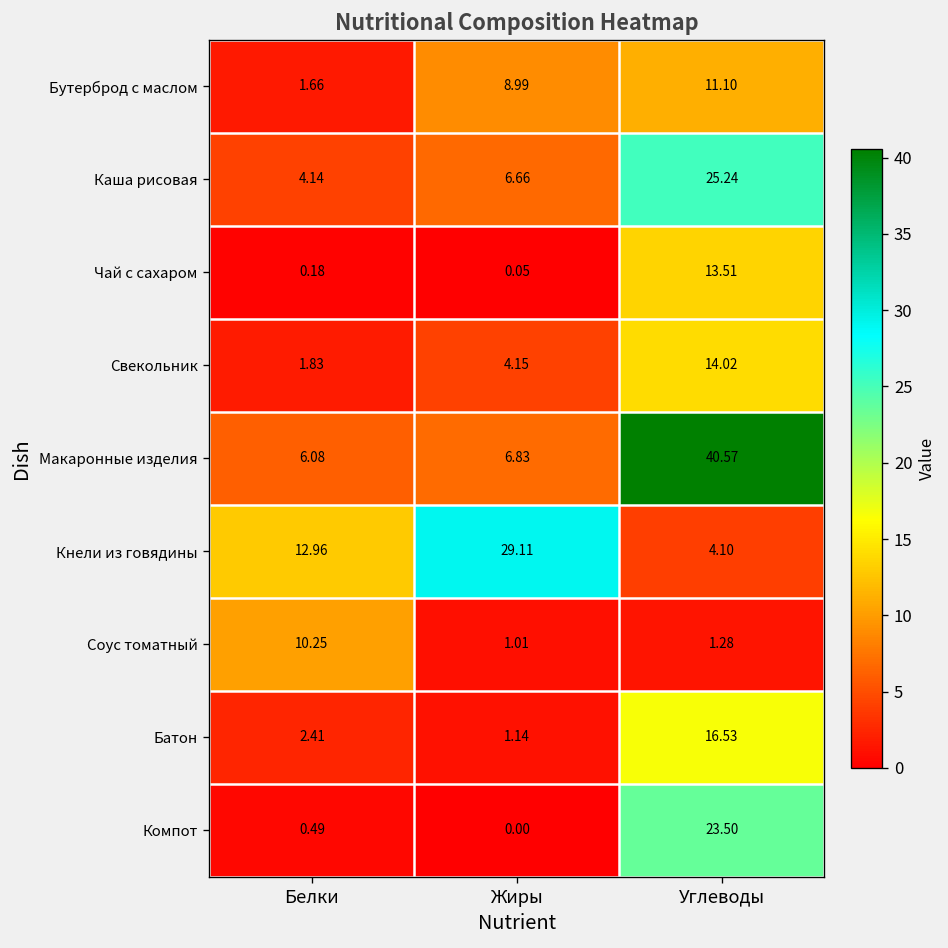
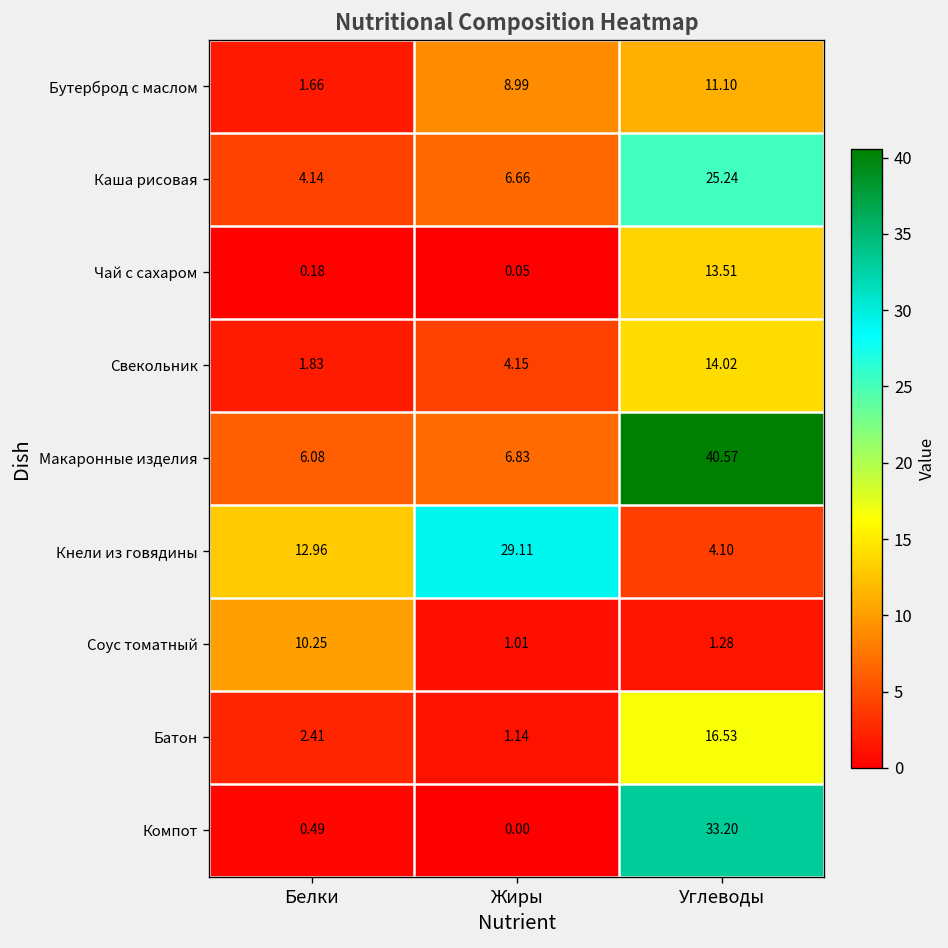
  {
    "Бутерброд с маслом": {
      "Белки": 1.66,
      "Жиры": 8.99,
      "Углеводы": 11.10
    },
    "Каша рисовая": {
      "Белки": 4.14,
      "Жиры": 6.66,
      "Углеводы": 25.24
    },
    "Чай с сахаром": {
      "Белки": 0.18,
      "Жиры": 0.05,
      "Углеводы": 13.51
    },
    "Свекольник": {
      "Белки": 1.83,
      "Жиры": 4.15,
      "Углеводы": 14.02
    },
    "Макаронные изделия": {
      "Белки": 6.08,
      "Жиры": 6.83,
      "Углеводы": 40.57
    },
    "Кнели из говядины": {
      "Белки": 12.96,
      "Жиры": 29.11,
      "Углеводы": 4.10
    },
    "Соус томатный": {
      "Белки": 10.25,
      "Жиры": 1.01,
      "Углеводы": 1.28
    },
    "Батон": {
      "Белки": 2.41,
      "Жиры": 1.14,
      "Углеводы": 16.53
    },
    "Компот": {
      "Белки": 0.49,
      "Жиры": 0.00,
-     "Углеводы": 23.50
+     "Углеводы": 33.20
    }
  }
